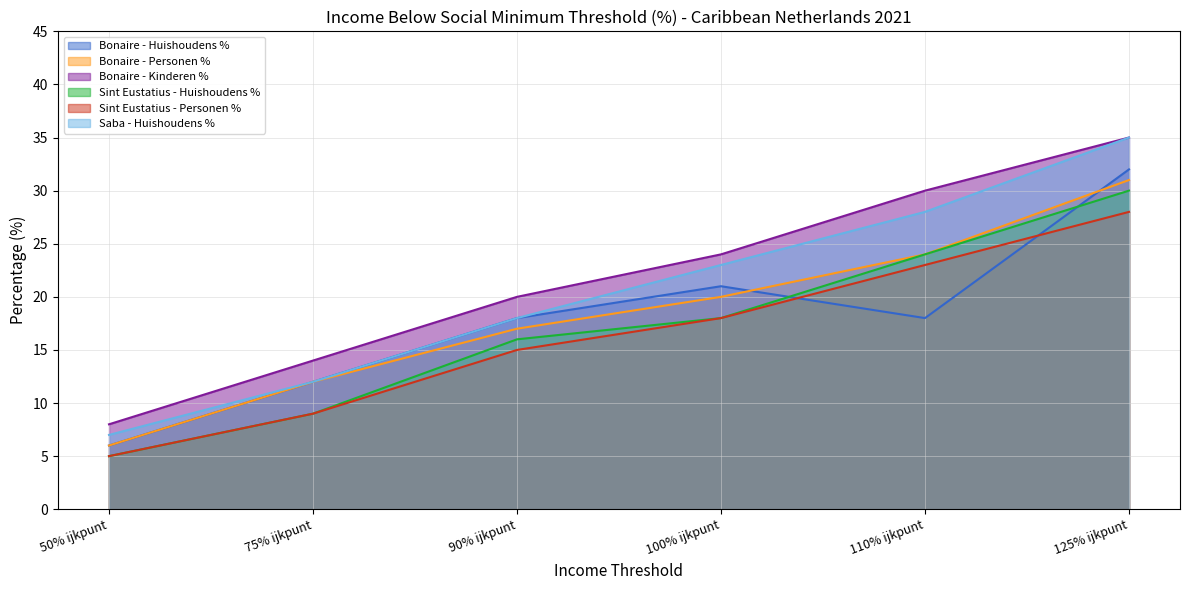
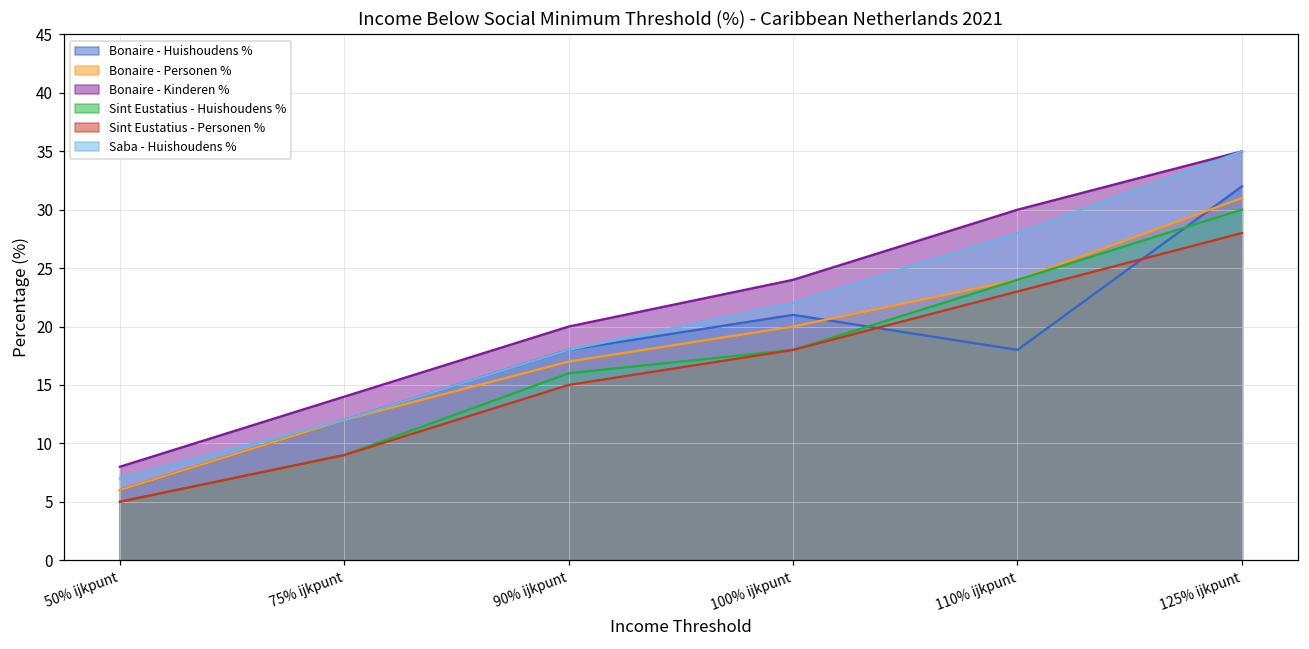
  {
    "Bonaire - Huishoudens %": {
      "100% ijkpunt": 21,
      "110% ijkpunt": 18,
      "125% ijkpunt": 32
    },
    "Bonaire - Personen %": {
      "90% ijkpunt": 17,
      "100% ijkpunt": 20,
      "125% ijkpunt": 31
    },
    "Bonaire - Kinderen %": {
      "50% ijkpunt": 8,
      "75% ijkpunt": 14,
      "90% ijkpunt": 20,
      "100% ijkpunt": 24,
      "110% ijkpunt": 30
    },
    "Sint Eustatius - Huishoudens %": {
      "90% ijkpunt": 16,
      "125% ijkpunt": 30
    },
    "Sint Eustatius - Personen %": {
      "90% ijkpunt": 15,
      "110% ijkpunt": 23,
      "125% ijkpunt": 28
    },
    "Saba - Huishoudens %": {
      "50% ijkpunt": 7,
-     "100% ijkpunt": 23,
+     "100% ijkpunt": 22,
      "110% ijkpunt": 28
    }
  }
